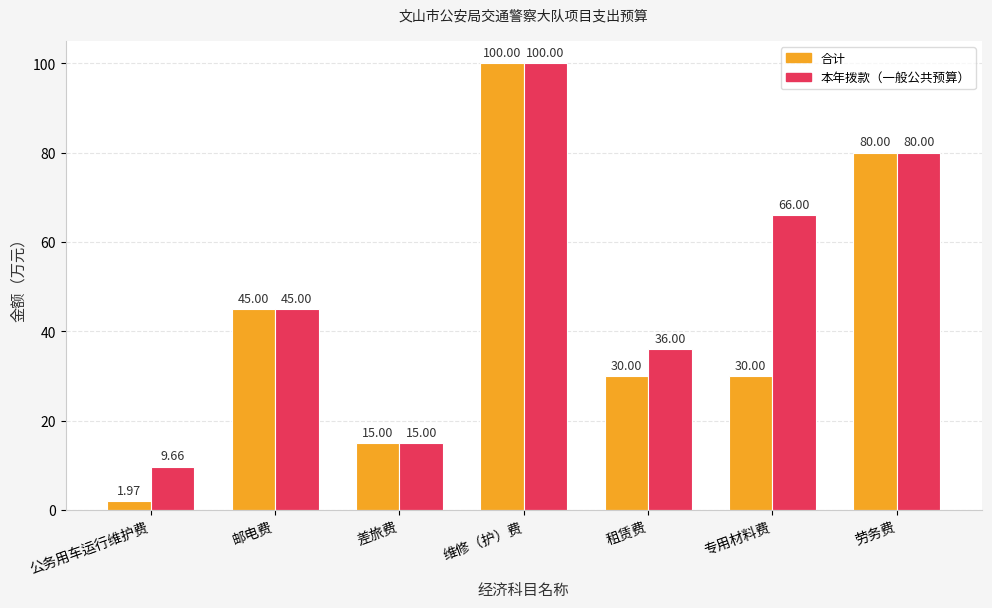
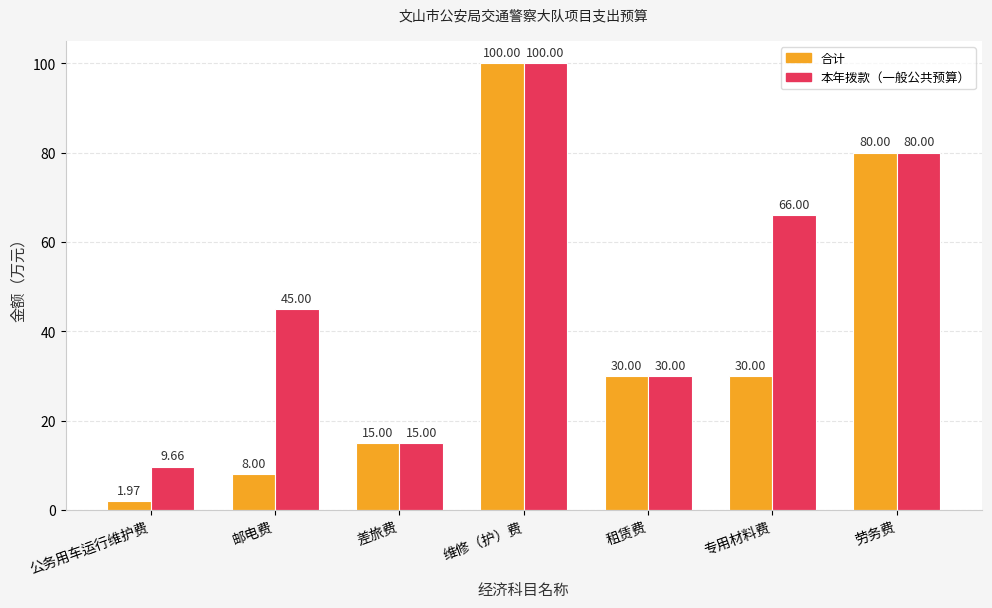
  {
    "合计": {
      "公务用车运行维护费": 1.97,
-     "邮电费": 45.00,
+     "邮电费": 8.00,
      "差旅费": 15.00,
      "维修（护）费": 100.00,
      "租赁费": 30.00,
      "专用材料费": 30.00,
      "劳务费": 80.00
    },
    "本年拨款（一般公共预算）": {
      "公务用车运行维护费": 9.66,
      "邮电费": 45.00,
      "差旅费": 15.00,
      "维修（护）费": 100.00,
-     "租赁费": 36.00,
+     "租赁费": 30.00,
      "专用材料费": 66.00,
      "劳务费": 80.00
    }
  }
